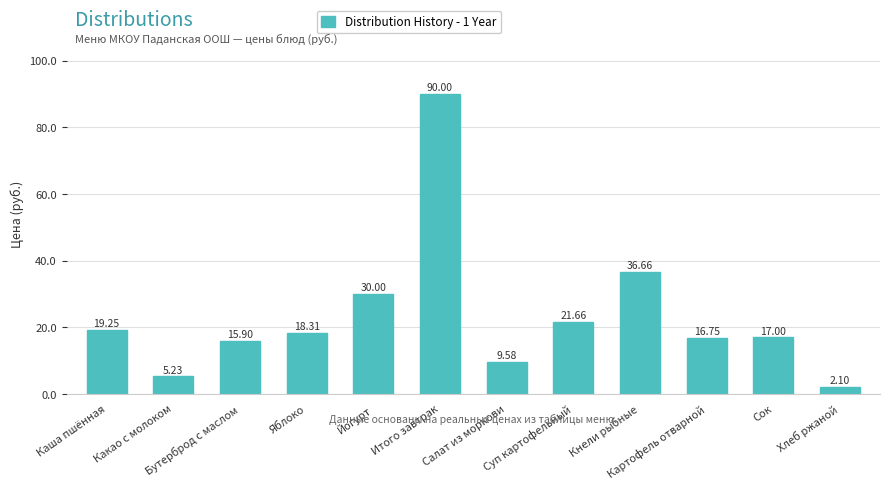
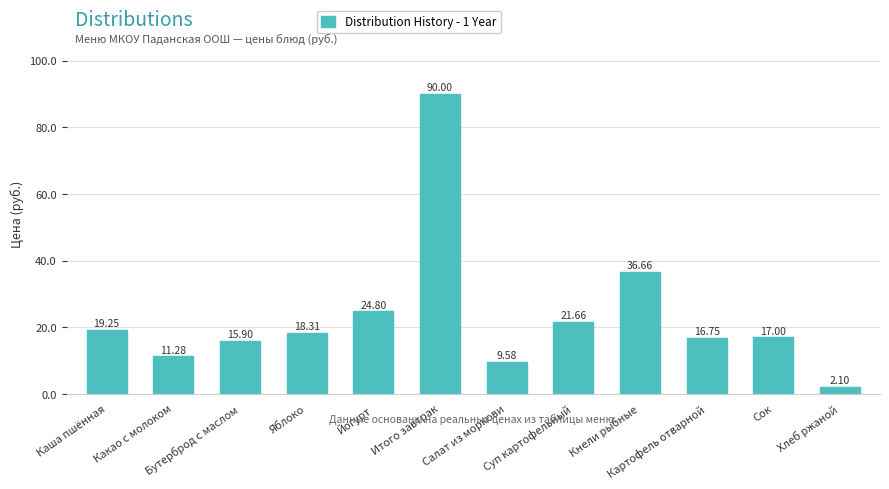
  {
    "Каша пшённая": 19.25,
-   "Какао с молоком": 5.23,
+   "Какао с молоком": 11.28,
    "Бутерброд с маслом": 15.90,
    "Яблоко": 18.31,
-   "Йогурт": 30.00,
+   "Йогурт": 24.80,
    "Итого завтрак": 90.00,
    "Салат из моркови": 9.58,
    "Суп картофельный": 21.66,
    "Кнели рыбные": 36.66,
    "Картофель отварной": 16.75,
    "Сок": 17.00,
    "Хлеб ржаной": 2.10
  }
